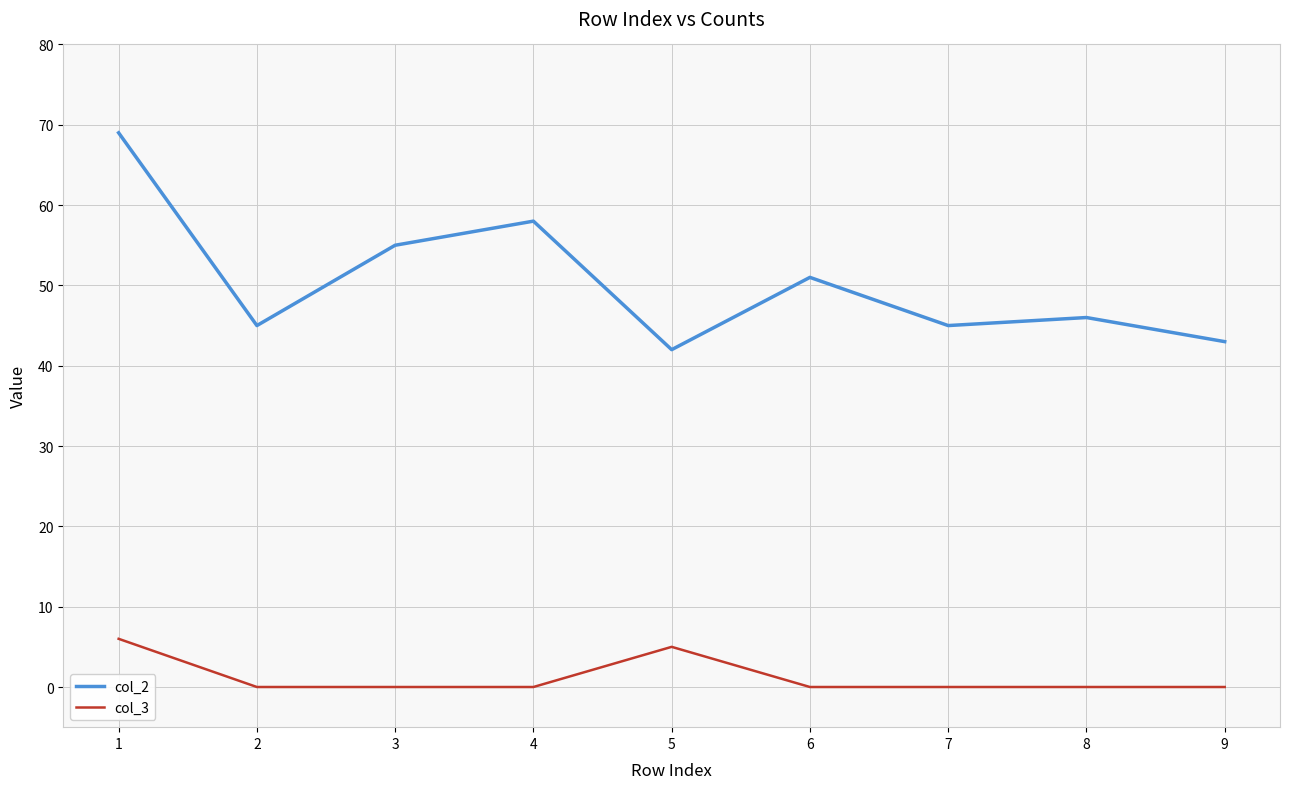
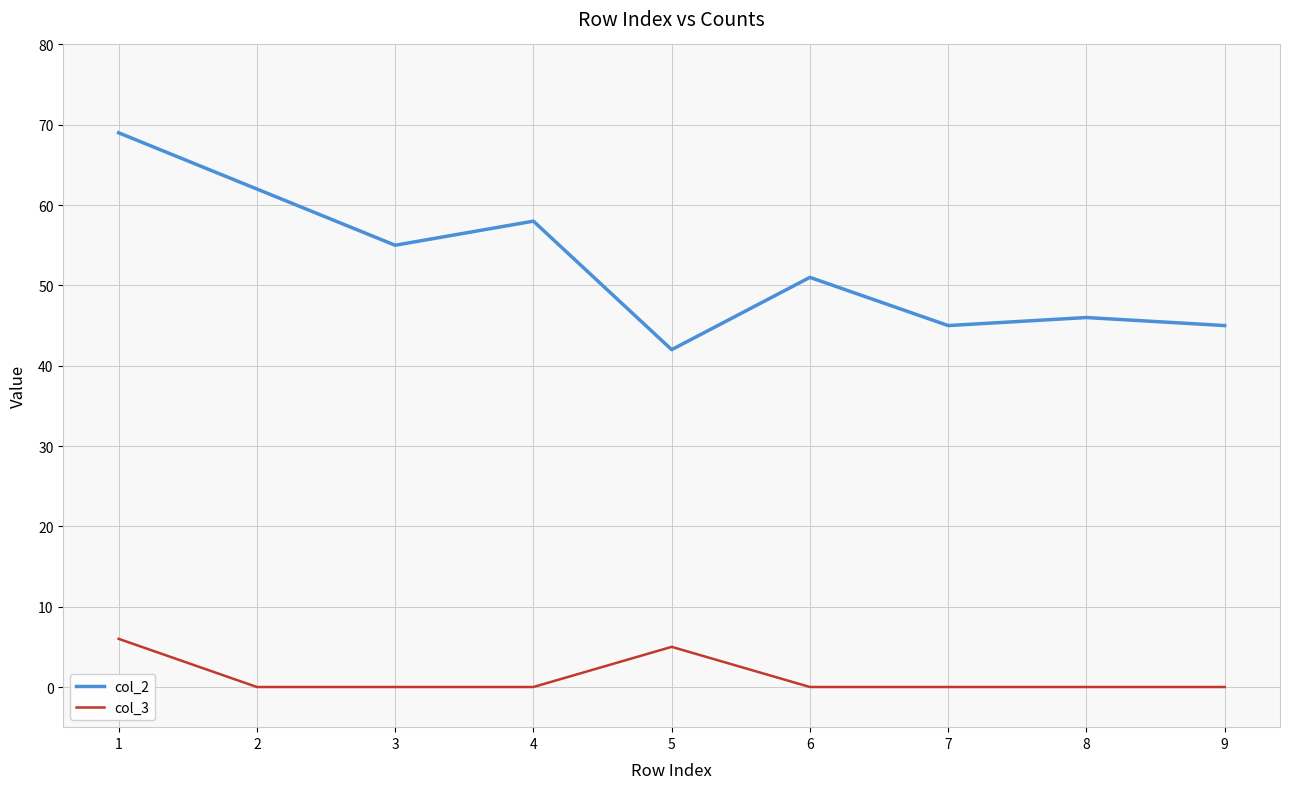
  {
    "col_2": {
      "1": 69,
-     "2": 45,
+     "2": 62,
      "3": 55,
      "4": 58,
      "5": 42,
      "6": 51,
      "7": 45,
      "8": 46,
-     "9": 43
+     "9": 45
    },
    "col_3": {
      "1": 6,
      "2": 0,
      "3": 0,
      "4": 0,
      "5": 5,
      "6": 0,
      "7": 0,
      "8": 0,
      "9": 0
    }
  }
